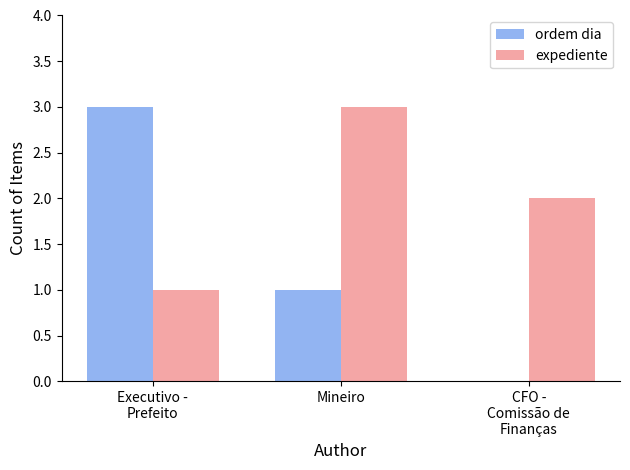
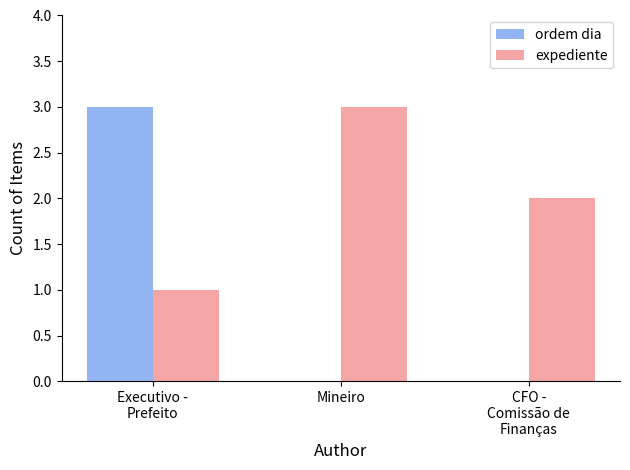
  {
    "ordem dia": {
      "Executivo - Prefeito": 3,
-     "Mineiro": 1,
+     "Mineiro": 0,
      "CFO - Comissão de Finanças": 0
    },
    "expediente": {
      "Executivo - Prefeito": 1,
      "Mineiro": 3,
      "CFO - Comissão de Finanças": 2
    }
  }
